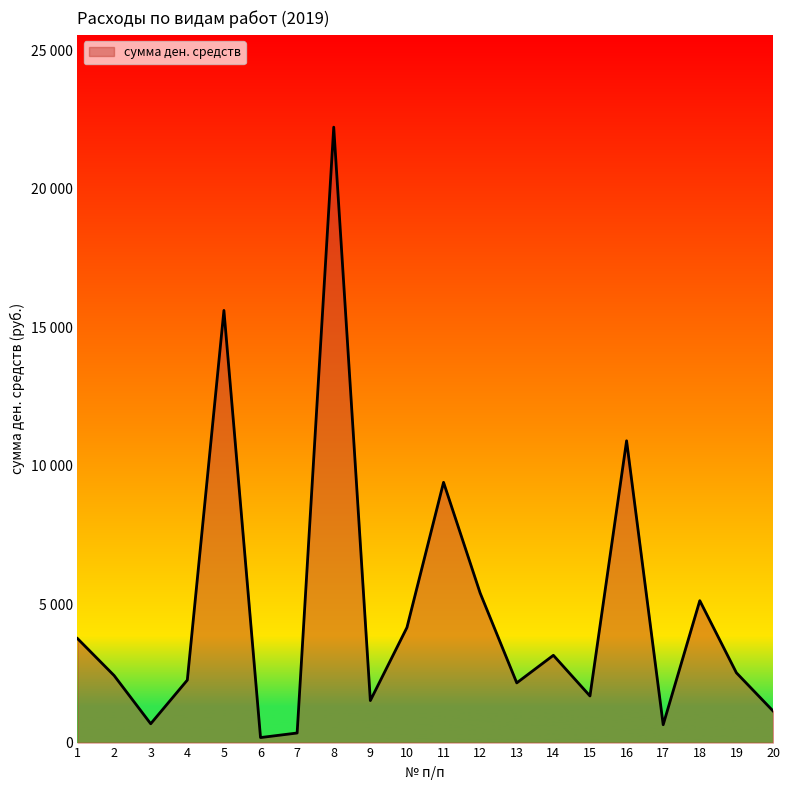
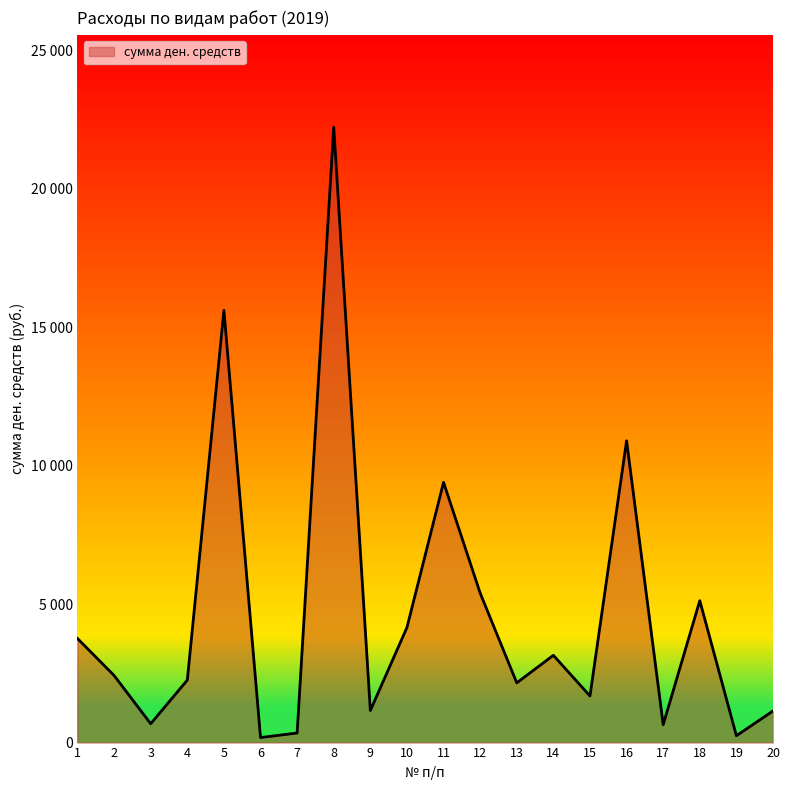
  {
    "1": 3800,
    "2": 2400,
    "3": 700,
    "4": 2300,
    "5": 15600,
    "6": 200,
    "7": 300,
    "8": 22200,
-   "9": 1500,
+   "9": 1200,
    "10": 4200,
    "11": 9400,
    "12": 5400,
    "13": 2200,
    "14": 3200,
    "15": 1700,
    "16": 10900,
    "17": 600,
    "18": 5100,
-   "19": 2500,
+   "19": 200,
    "20": 1100
  }
